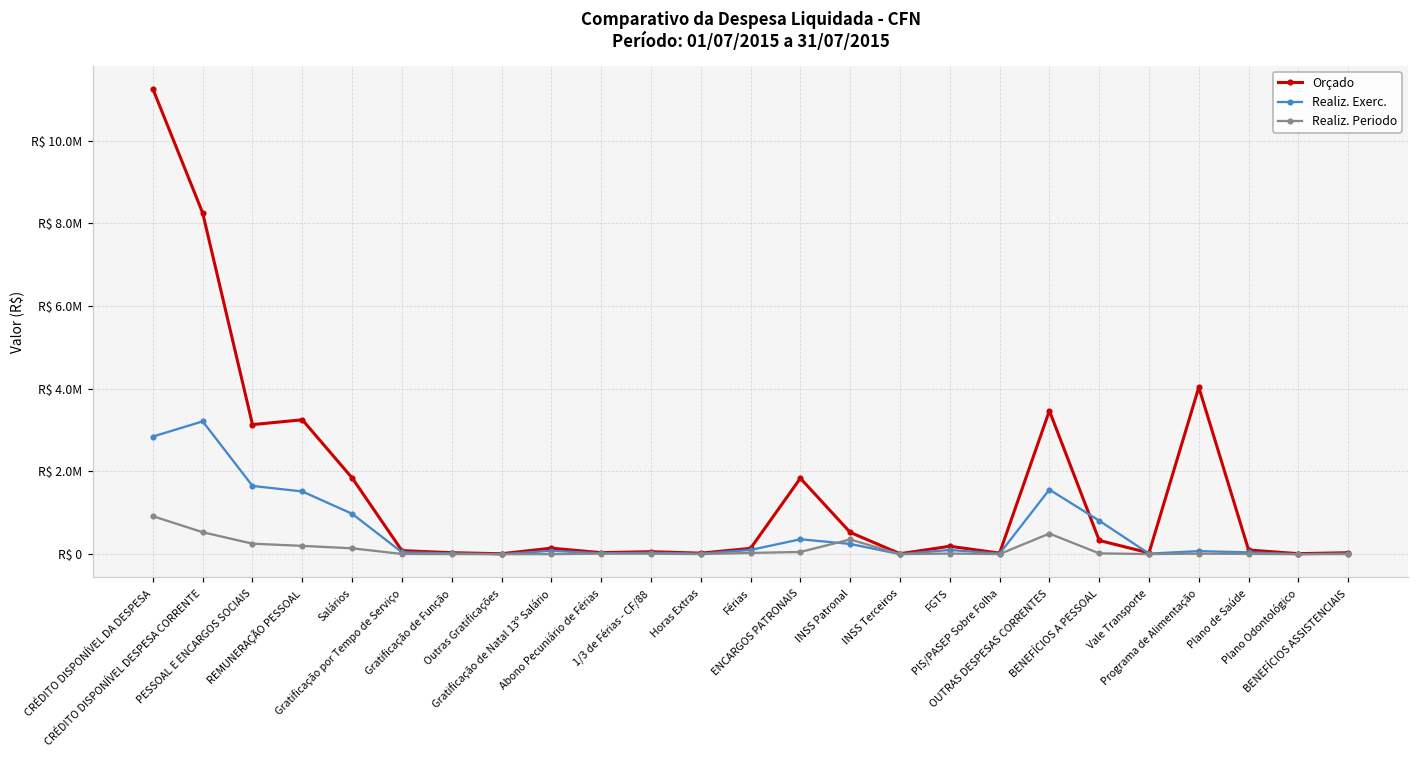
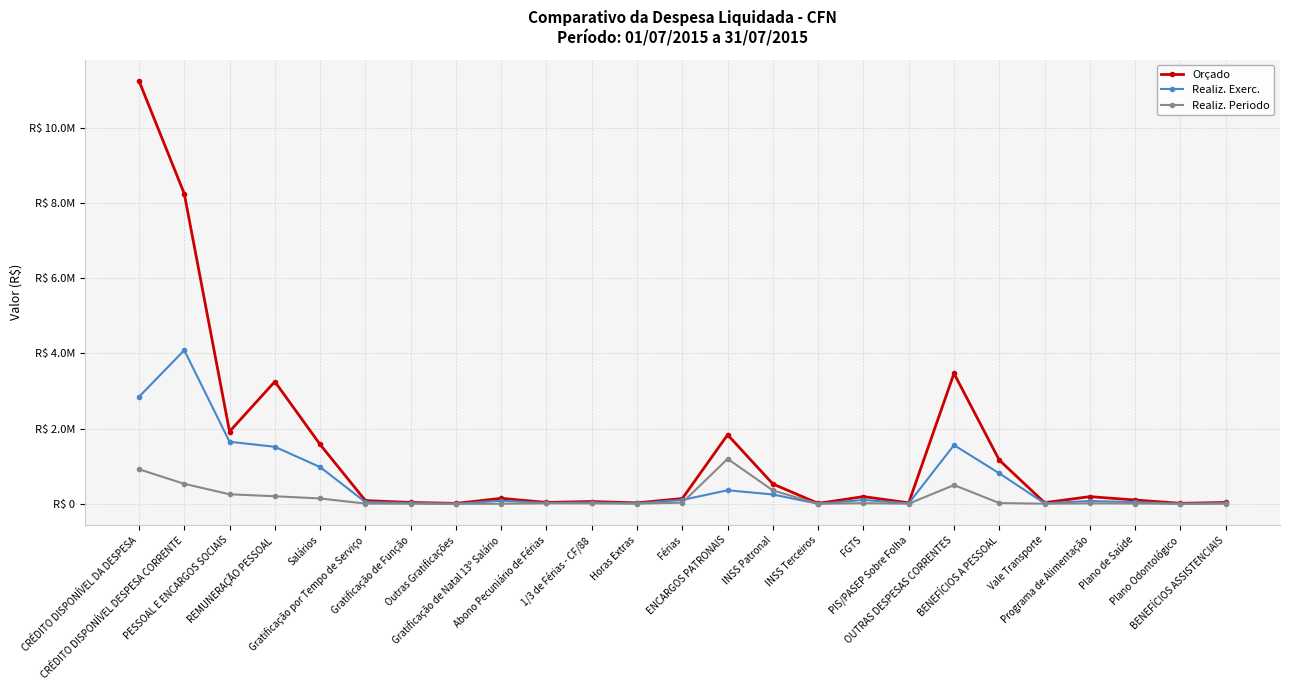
  {
    "Orçado": {
      "CRÉDITO DISPONÍVEL DA DESPESA": "R$ 11300000",
      "CRÉDITO DISPONÍVEL DESPESA CORRENTE": "R$ 8300000",
-     "PESSOAL E ENCARGOS SOCIAIS": "R$ 3100000",
+     "PESSOAL E ENCARGOS SOCIAIS": "R$ 1900000",
      "REMUNERAÇÃO PESSOAL": "R$ 3200000",
-     "Salários": "R$ 1800000",
+     "Salários": "R$ 1600000",
      "ENCARGOS PATRONAIS": "R$ 1800000",
      "INSS Patronal": "R$ 500000",
      "FGTS": "R$ 200000",
      "OUTRAS DESPESAS CORRENTES": "R$ 3500000",
-     "BENEFÍCIOS A PESSOAL": "R$ 300000",
-     "Programa de Alimentação": "R$ 4000000"
+     "BENEFÍCIOS A PESSOAL": "R$ 1200000",
+     "Programa de Alimentação": "R$ 200000"
    },
    "Realiz. Exerc.": {
      "CRÉDITO DISPONÍVEL DA DESPESA": "R$ 2800000",
-     "CRÉDITO DISPONÍVEL DESPESA CORRENTE": "R$ 3200000",
+     "CRÉDITO DISPONÍVEL DESPESA CORRENTE": "R$ 4100000",
      "PESSOAL E ENCARGOS SOCIAIS": "R$ 1600000",
      "REMUNERAÇÃO PESSOAL": "R$ 1500000",
      "Salários": "R$ 1000000",
      "ENCARGOS PATRONAIS": "R$ 400000",
      "INSS Patronal": "R$ 200000",
      "FGTS": "R$ 100000",
      "OUTRAS DESPESAS CORRENTES": "R$ 1600000",
      "BENEFÍCIOS A PESSOAL": "R$ 800000"
    },
    "Realiz. Periodo": {
      "CRÉDITO DISPONÍVEL DA DESPESA": "R$ 900000",
      "CRÉDITO DISPONÍVEL DESPESA CORRENTE": "R$ 500000",
      "PESSOAL E ENCARGOS SOCIAIS": "R$ 300000",
      "REMUNERAÇÃO PESSOAL": "R$ 200000",
      "Salários": "R$ 100000",
      "Gratificação de Natal 13º Salário": "R$ 0",
      "Férias": "R$ 0",
-     "ENCARGOS PATRONAIS": "R$ 100000",
+     "ENCARGOS PATRONAIS": "R$ 1200000",
      "INSS Patronal": "R$ 400000",
      "FGTS": "R$ 0",
      "OUTRAS DESPESAS CORRENTES": "R$ 500000",
      "BENEFÍCIOS A PESSOAL": "R$ 0"
    }
  }
